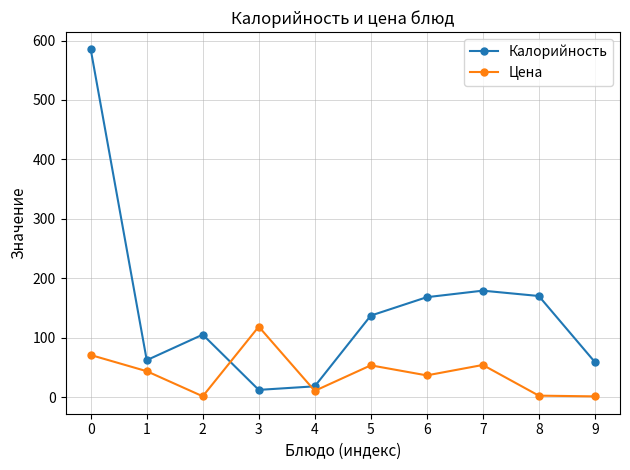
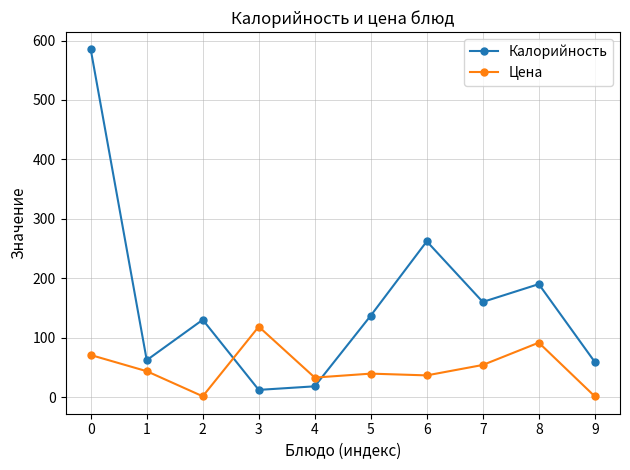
  {
    "Калорийность": {
      "0": 590,
      "1": 60,
-     "2": 110,
+     "2": 130,
      "3": 10,
      "4": 20,
      "5": 140,
-     "6": 170,
-     "7": 180,
-     "8": 170,
+     "6": 260,
+     "7": 160,
+     "8": 190,
      "9": 60
    },
    "Цена": {
      "0": 70,
      "1": 40,
      "2": 0,
      "3": 120,
-     "4": 10,
-     "5": 50,
+     "4": 30,
+     "5": 40,
      "6": 40,
      "7": 50,
-     "8": 0,
+     "8": 90,
      "9": 0
    }
  }
